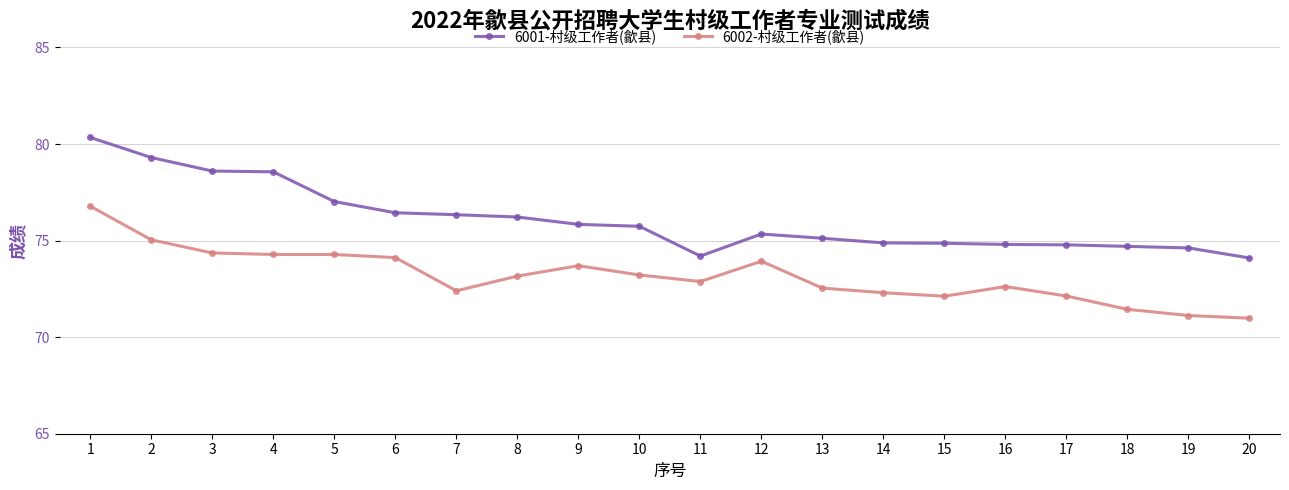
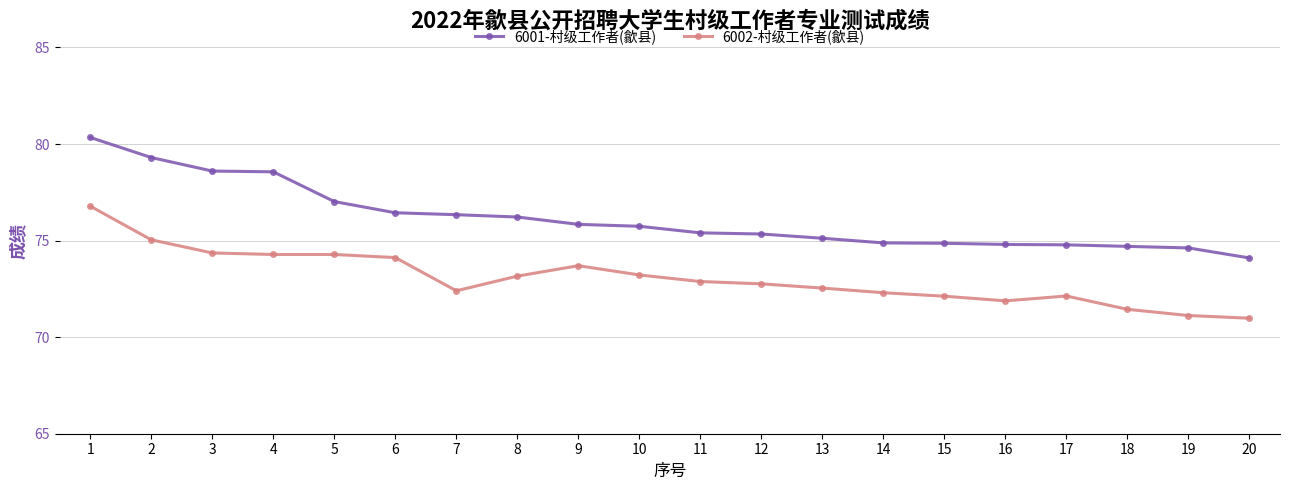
  {
    "6001-村级工作者(歙县)": {
      "1": 80.3,
      "2": 79.3,
      "3": 78.6,
      "4": 78.6,
      "5": 77.0,
      "6": 76.4,
      "7": 76.3,
      "8": 76.2,
      "9": 75.8,
      "10": 75.7,
-     "11": 74.2,
+     "11": 75.4,
      "12": 75.3,
      "13": 75.1,
      "14": 74.9,
      "15": 74.9,
      "16": 74.8,
      "17": 74.8,
      "18": 74.7,
      "19": 74.6,
      "20": 74.1
    },
    "6002-村级工作者(歙县)": {
      "1": 76.8,
      "2": 75.0,
      "3": 74.4,
      "4": 74.3,
      "5": 74.3,
      "6": 74.1,
      "7": 72.4,
      "8": 73.2,
      "9": 73.7,
      "10": 73.2,
      "11": 72.9,
-     "12": 73.9,
+     "12": 72.8,
      "13": 72.5,
      "14": 72.3,
      "15": 72.1,
-     "16": 72.6,
+     "16": 71.9,
      "17": 72.1,
      "18": 71.4,
      "19": 71.1,
      "20": 71.0
    }
  }
